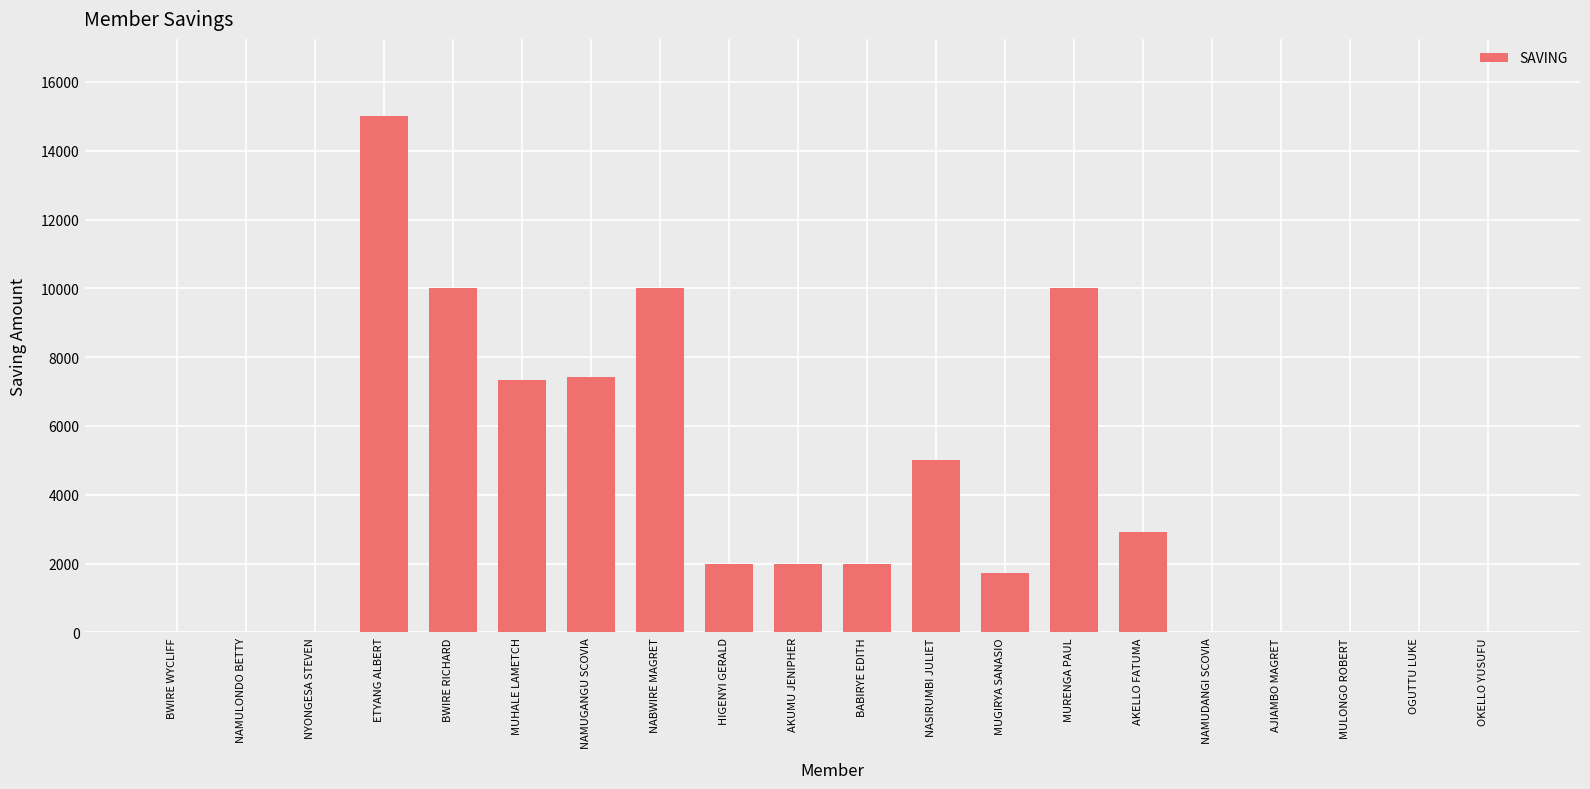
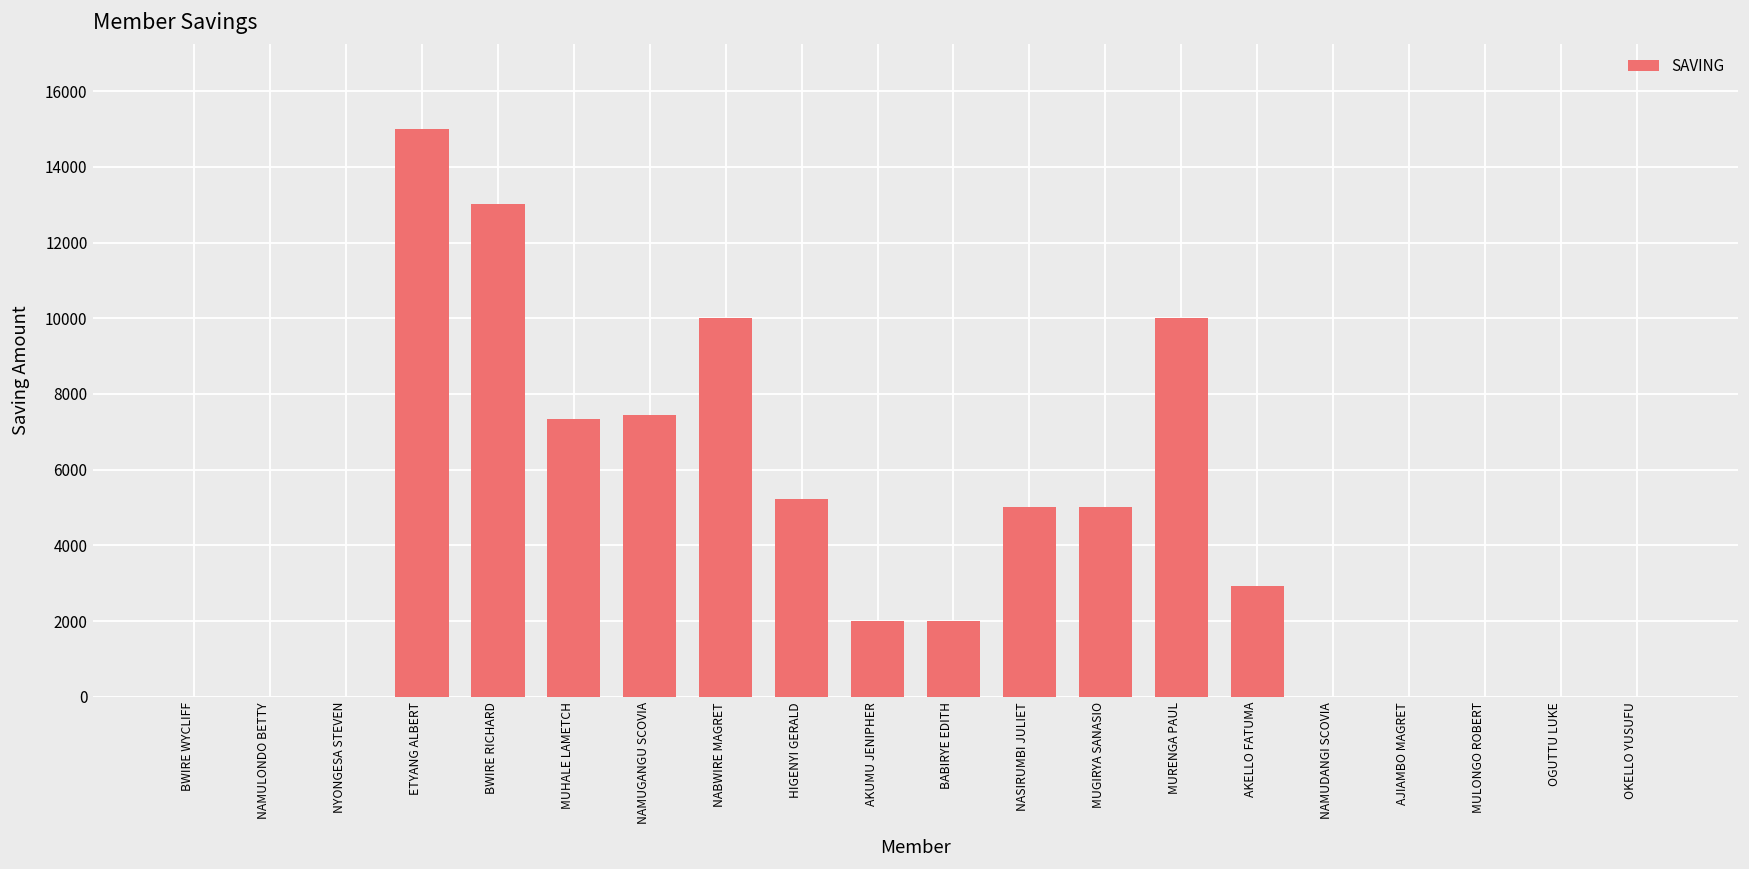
  {
    "BWIRE WYCLIFF": 0,
    "NAMULONDO BETTY": 0,
    "NYONGESA STEVEN": 0,
    "ETYANG ALBERT": 15000,
-   "BWIRE RICHARD": 10000,
+   "BWIRE RICHARD": 13000,
    "MUHALE LAMETCH": 7300,
    "NAMUGANGU SCOVIA": 7400,
    "NABWIRE MAGRET": 10000,
-   "HIGENYI GERALD": 2000,
+   "HIGENYI GERALD": 5200,
    "AKUMU JENIPHER": 2000,
    "BABIRYE EDITH": 2000,
    "NASIRUMBI JULIET": 5000,
-   "MUGIRYA SANASIO": 1700,
+   "MUGIRYA SANASIO": 5000,
    "MURENGA PAUL": 10000,
    "AKELLO FATUMA": 2900,
    "NAMUDANGI SCOVIA": 0,
    "AJIAMBO MAGRET": 0,
    "MULONGO ROBERT": 0,
    "OGUTTU LUKE": 0,
    "OKELLO YUSUFU": 0
  }
